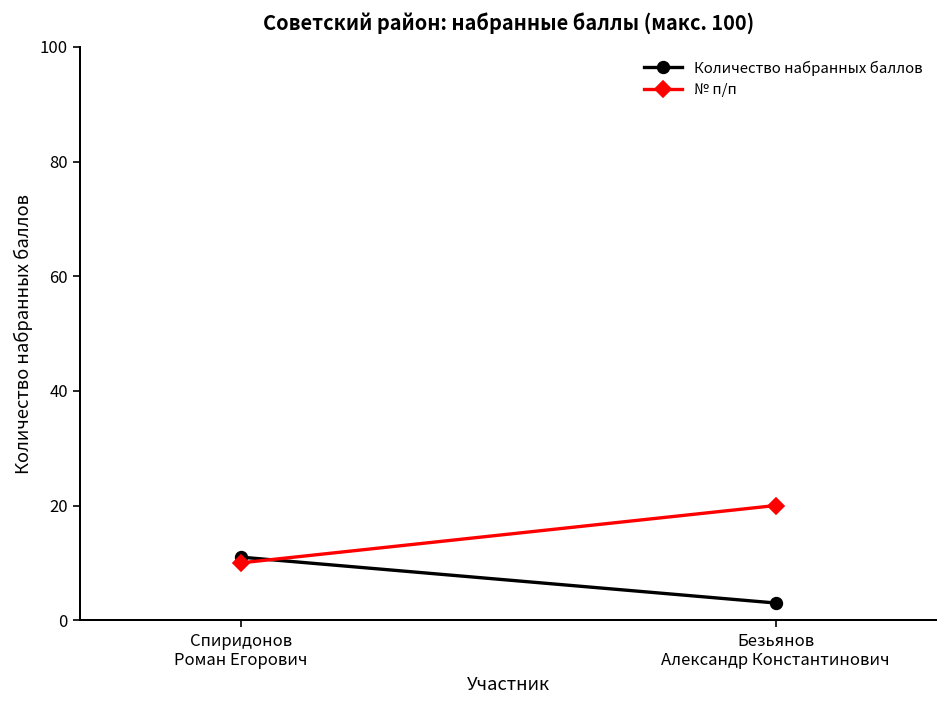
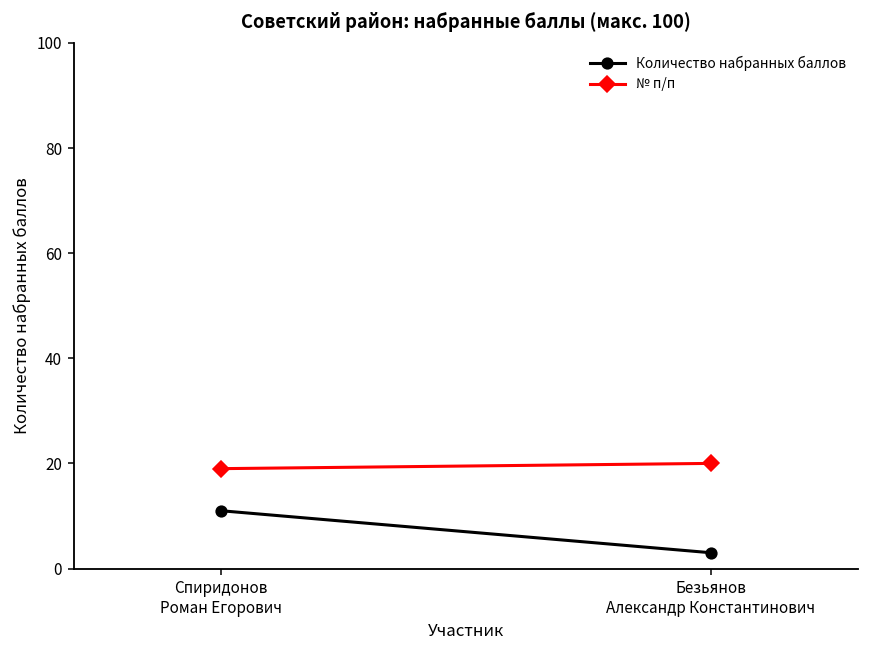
  {
    "Количество набранных баллов": {
      "Спиридонов Роман Егорович": 11,
      "Безьянов Александр Константинович": 3
    },
    "№ п/п": {
-     "Спиридонов Роман Егорович": 10,
+     "Спиридонов Роман Егорович": 19,
      "Безьянов Александр Константинович": 20
    }
  }
